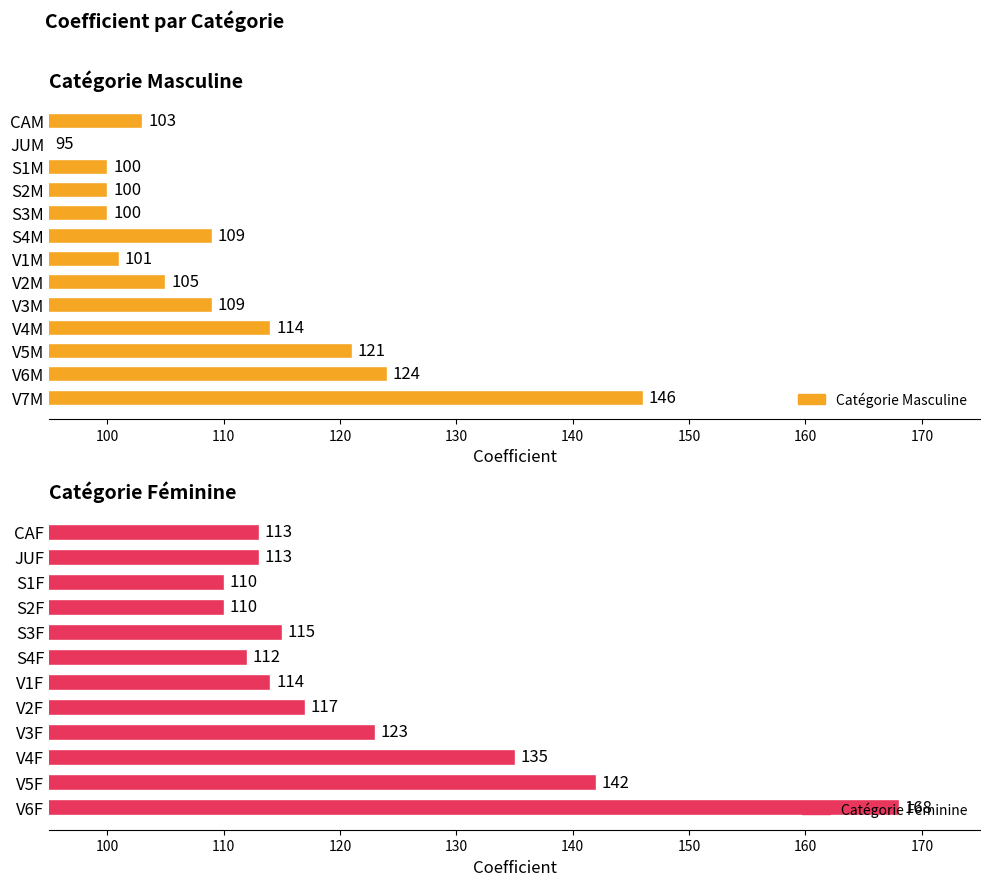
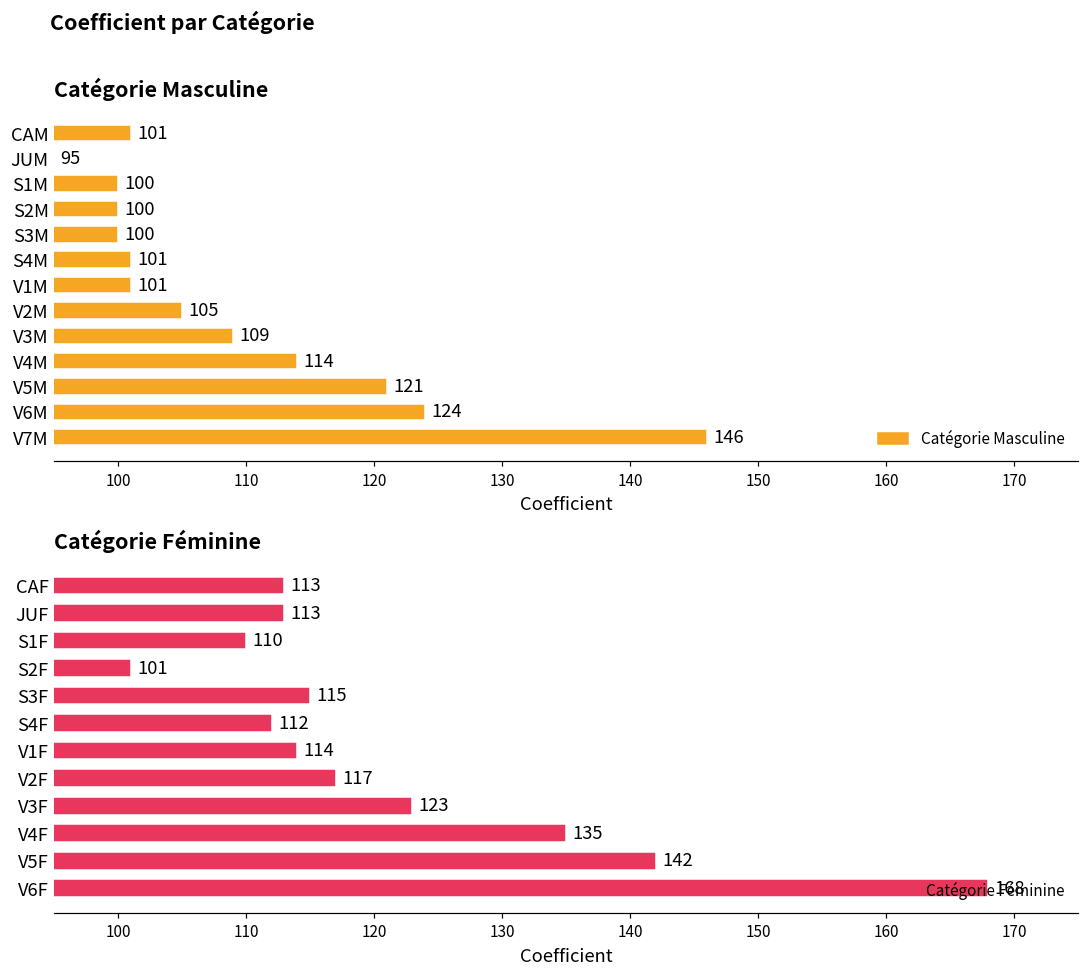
  {
    "Catégorie Masculine": {
-     "CAM": 103,
+     "CAM": 101,
      "JUM": 95,
      "S1M": 100,
      "S2M": 100,
      "S3M": 100,
-     "S4M": 109,
+     "S4M": 101,
      "V1M": 101,
      "V2M": 105,
      "V3M": 109,
      "V4M": 114,
      "V5M": 121,
      "V6M": 124,
      "V7M": 146
    },
    "Catégorie Féminine": {
      "CAF": 113,
      "JUF": 113,
      "S1F": 110,
-     "S2F": 110,
+     "S2F": 101,
      "S3F": 115,
      "S4F": 112,
      "V1F": 114,
      "V2F": 117,
      "V3F": 123,
      "V4F": 135,
      "V5F": 142,
      "V6F": 168
    }
  }
